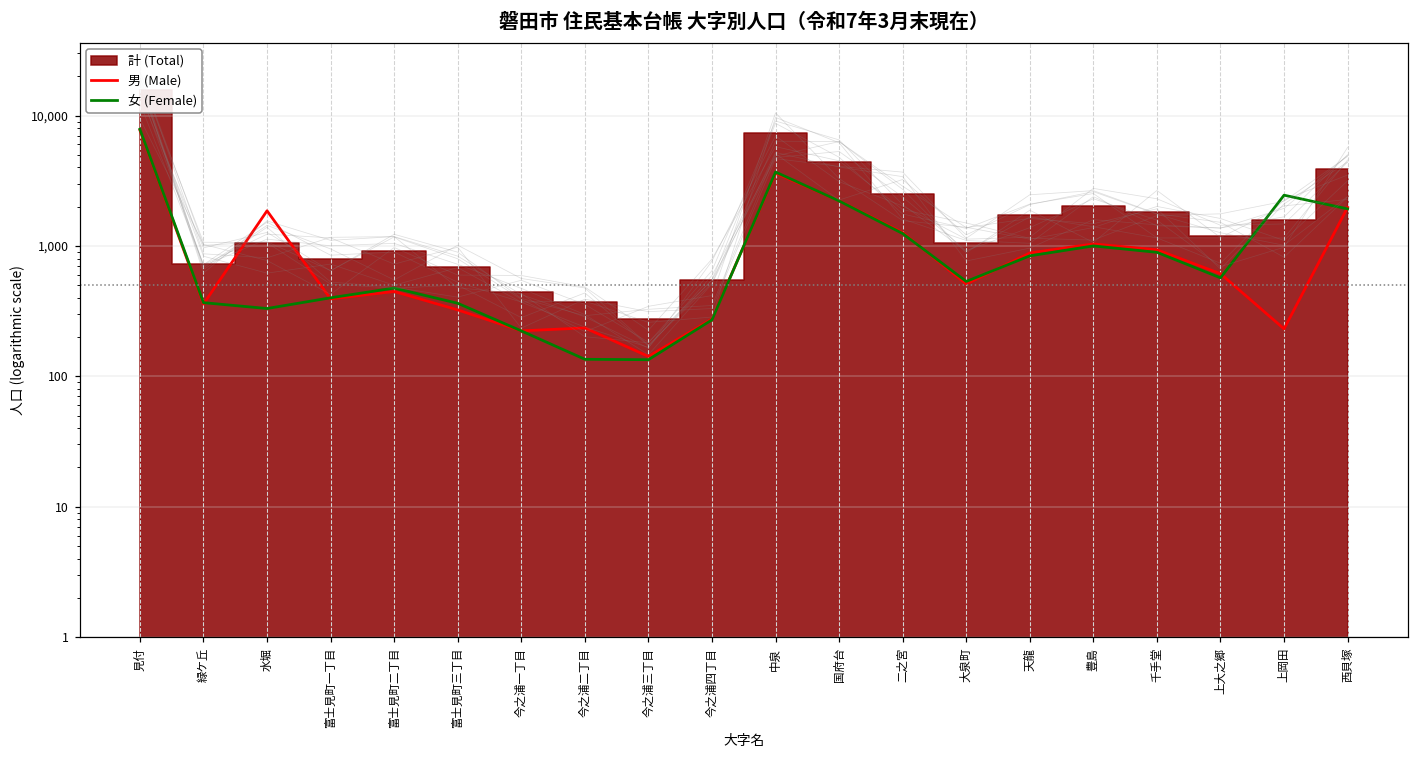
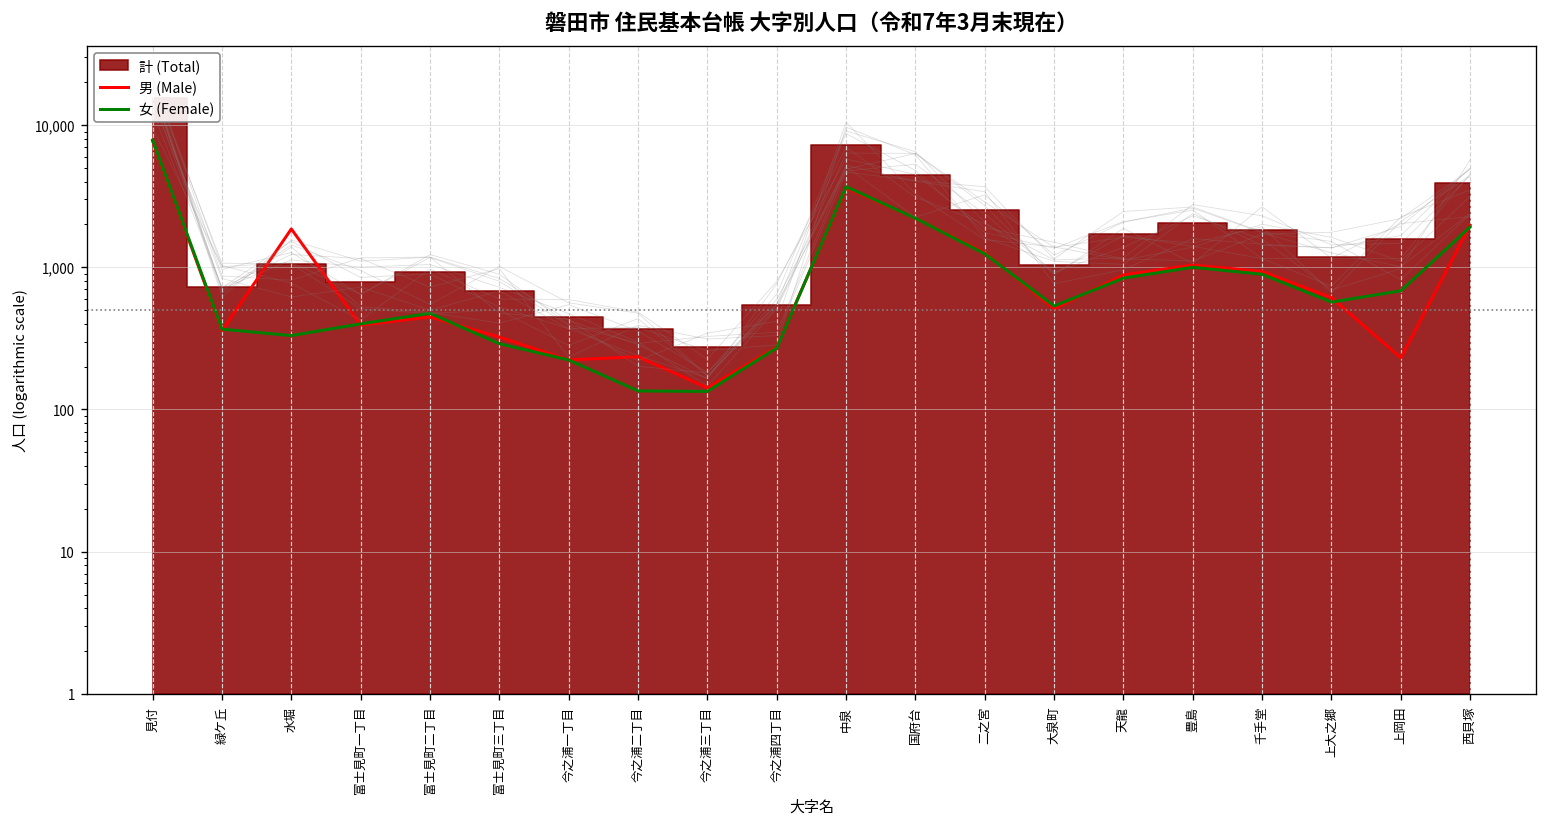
  {
    "男 (Male)": {
      "水堀": "1,900",
      "富士見町二丁目": "450",
      "富士見町三丁目": "320",
      "天龍": "900",
      "上大之郷": "600",
      "上岡田": "230"
    },
    "女 (Female)": {
      "水堀": "330",
-     "富士見町三丁目": "360",
+     "富士見町三丁目": "290",
      "今之浦二丁目": "140",
      "今之浦三丁目": "130",
      "天龍": "800",
      "上大之郷": "600",
-     "上岡田": "2,500"
+     "上岡田": "700"
    }
  }
